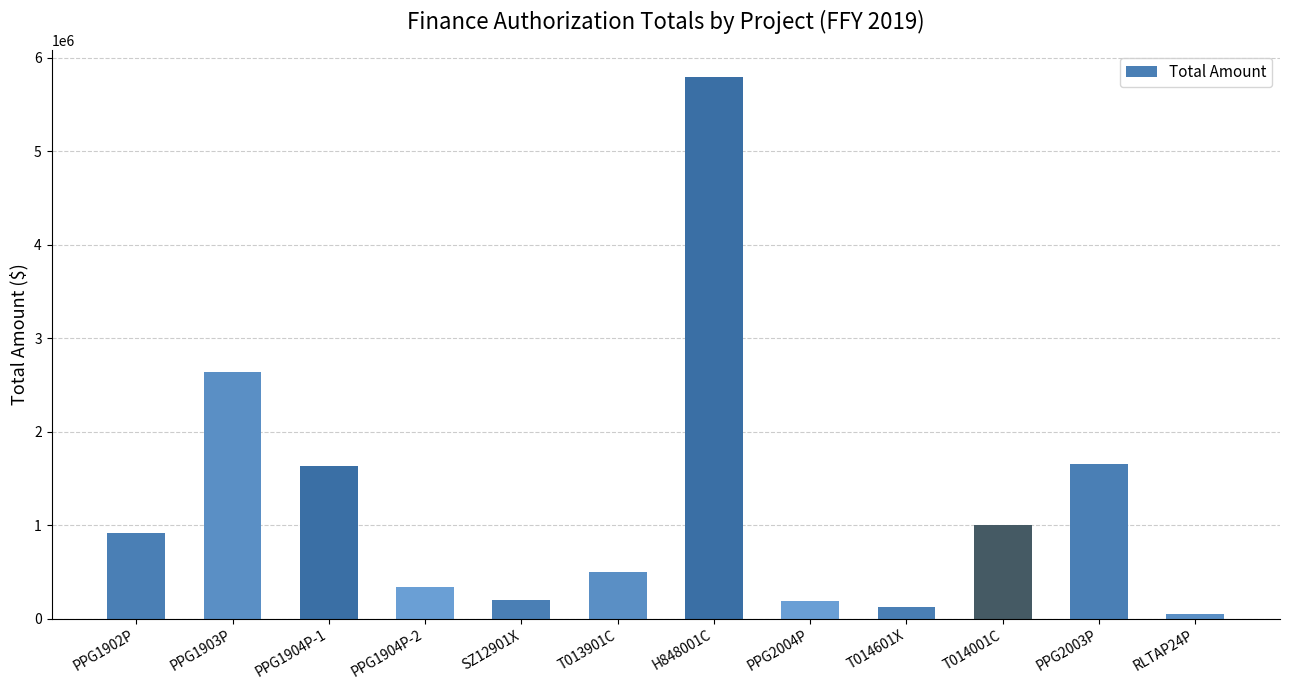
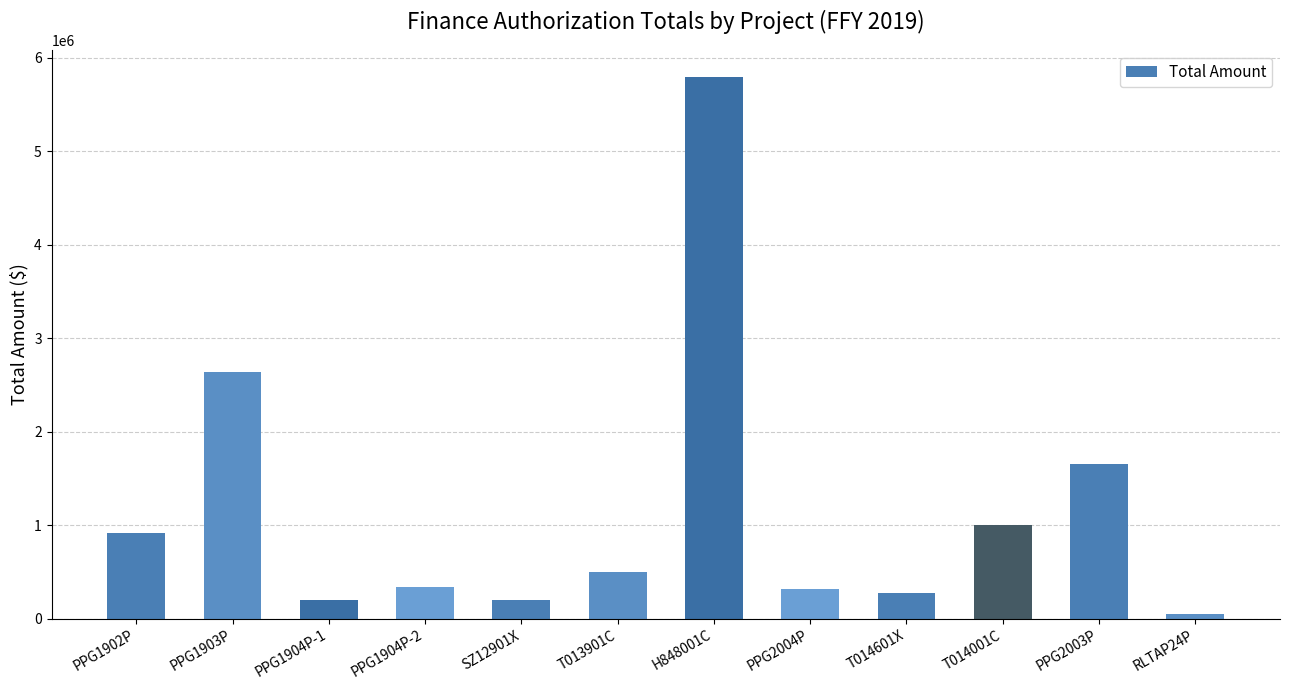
  {
    "PPG1902P": 900000,
    "PPG1903P": 2600000,
-   "PPG1904P-1": 1600000,
+   "PPG1904P-1": 200000,
    "PPG1904P-2": 300000,
    "SZ12901X": 200000,
    "T013901C": 500000,
    "H848001C": 5800000,
-   "PPG2004P": 200000,
-   "T014601X": 100000,
+   "PPG2004P": 300000,
+   "T014601X": 300000,
    "T014001C": 1000000,
    "PPG2003P": 1600000,
    "RLTAP24P": 100000
  }
